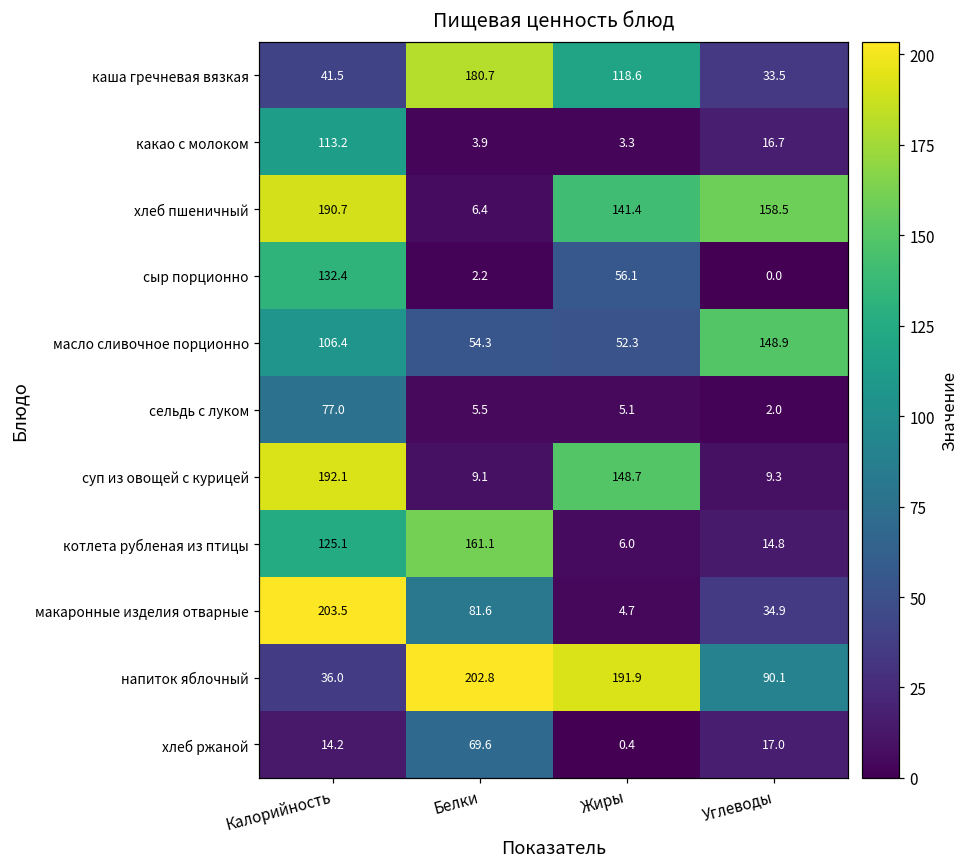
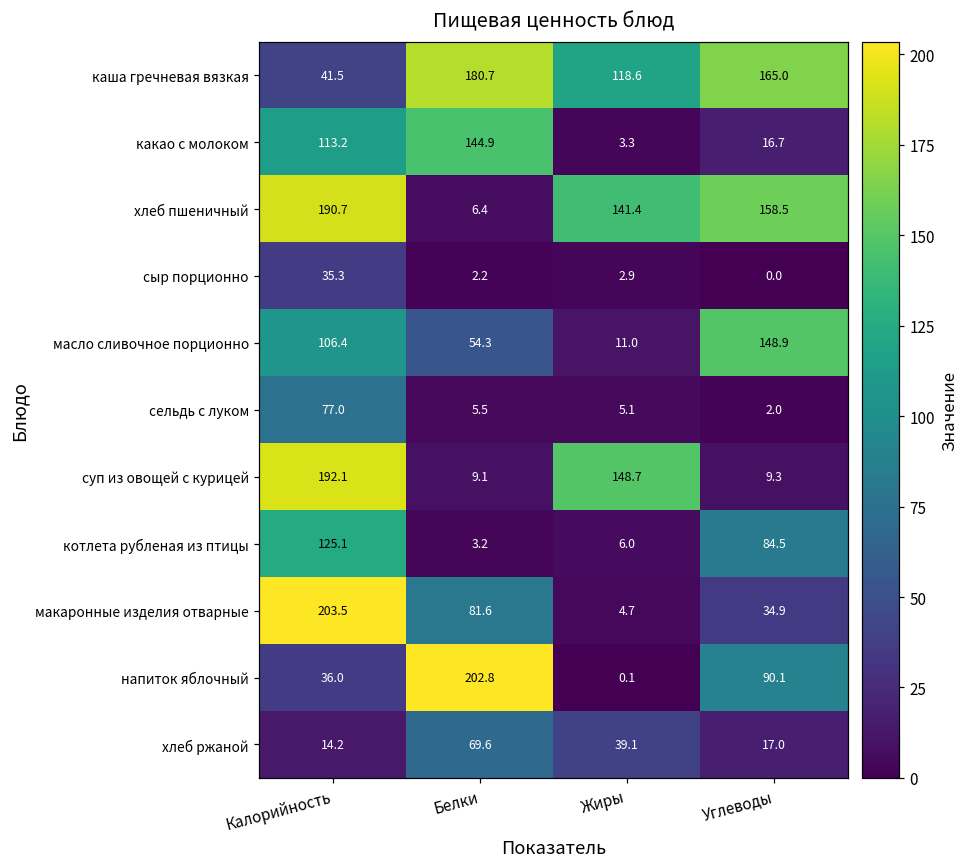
  {
    "каша гречневая вязкая": {
      "Калорийность": 41.5,
      "Белки": 180.7,
      "Жиры": 118.6,
-     "Углеводы": 33.5
+     "Углеводы": 165.0
    },
    "какао с молоком": {
      "Калорийность": 113.2,
-     "Белки": 3.9,
+     "Белки": 144.9,
      "Жиры": 3.3,
      "Углеводы": 16.7
    },
    "хлеб пшеничный": {
      "Калорийность": 190.7,
      "Белки": 6.4,
      "Жиры": 141.4,
      "Углеводы": 158.5
    },
    "сыр порционно": {
-     "Калорийность": 132.4,
+     "Калорийность": 35.3,
      "Белки": 2.2,
-     "Жиры": 56.1,
+     "Жиры": 2.9,
      "Углеводы": 0.0
    },
    "масло сливочное порционно": {
      "Калорийность": 106.4,
      "Белки": 54.3,
-     "Жиры": 52.3,
+     "Жиры": 11.0,
      "Углеводы": 148.9
    },
    "сельдь с луком": {
      "Калорийность": 77.0,
      "Белки": 5.5,
      "Жиры": 5.1,
      "Углеводы": 2.0
    },
    "суп из овощей с курицей": {
      "Калорийность": 192.1,
      "Белки": 9.1,
      "Жиры": 148.7,
      "Углеводы": 9.3
    },
    "котлета рубленая из птицы": {
      "Калорийность": 125.1,
-     "Белки": 161.1,
+     "Белки": 3.2,
      "Жиры": 6.0,
-     "Углеводы": 14.8
+     "Углеводы": 84.5
    },
    "макаронные изделия отварные": {
      "Калорийность": 203.5,
      "Белки": 81.6,
      "Жиры": 4.7,
      "Углеводы": 34.9
    },
    "напиток яблочный": {
      "Калорийность": 36.0,
      "Белки": 202.8,
-     "Жиры": 191.9,
+     "Жиры": 0.1,
      "Углеводы": 90.1
    },
    "хлеб ржаной": {
      "Калорийность": 14.2,
      "Белки": 69.6,
-     "Жиры": 0.4,
+     "Жиры": 39.1,
      "Углеводы": 17.0
    }
  }
